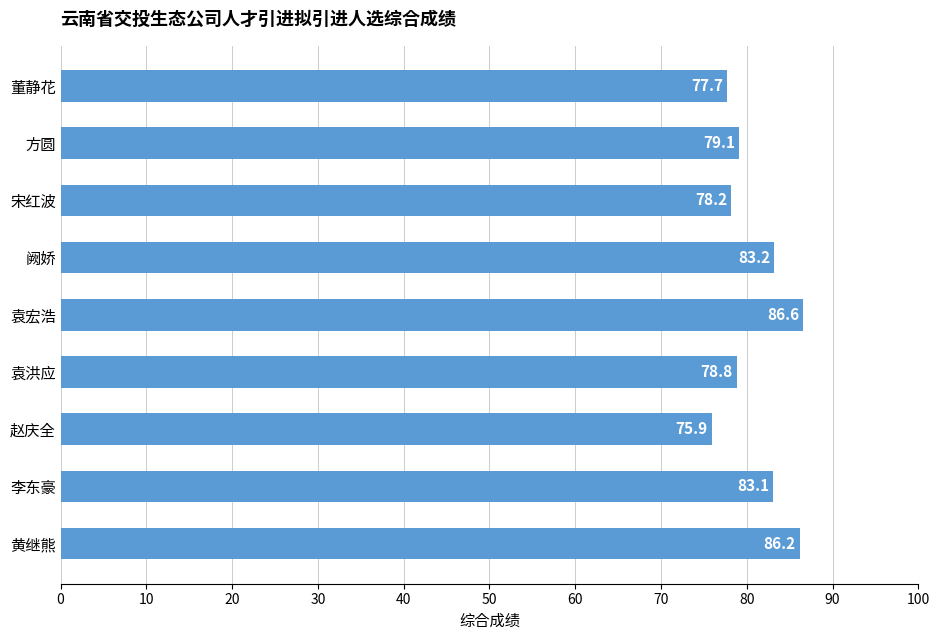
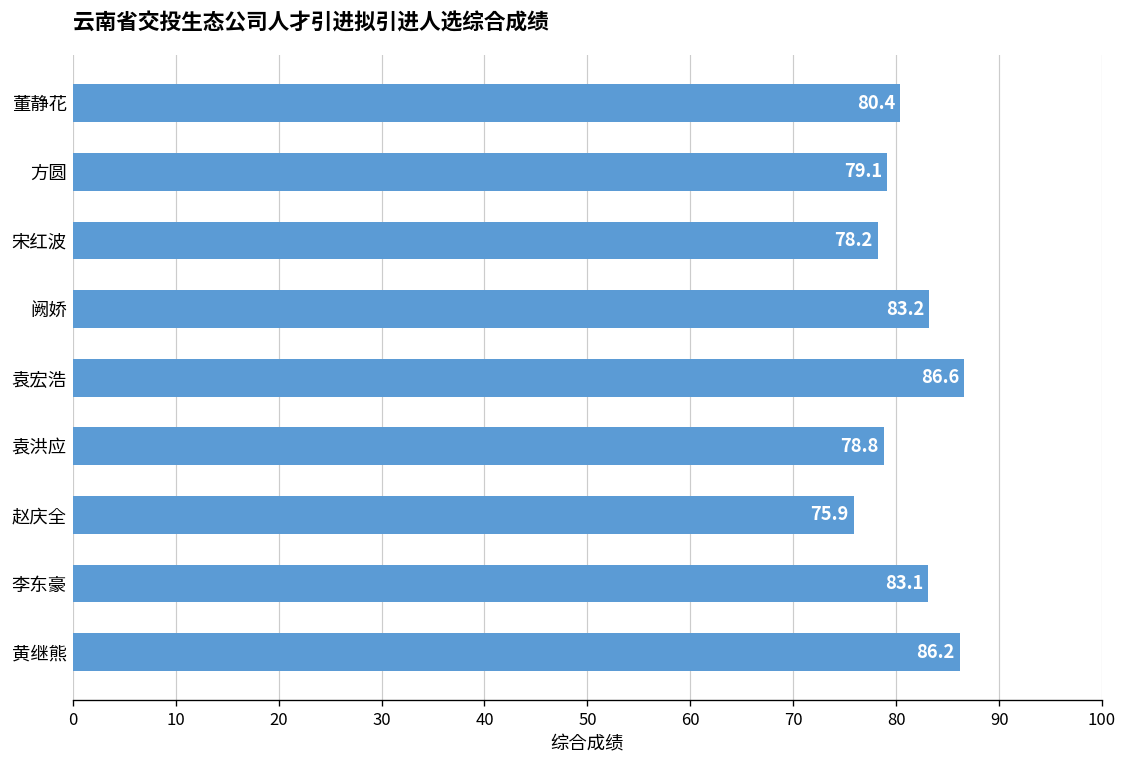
  {
-   "董静花": 77.7,
+   "董静花": 80.4,
    "方圆": 79.1,
    "宋红波": 78.2,
    "阙娇": 83.2,
    "袁宏浩": 86.6,
    "袁洪应": 78.8,
    "赵庆全": 75.9,
    "李东豪": 83.1,
    "黄继熊": 86.2
  }
